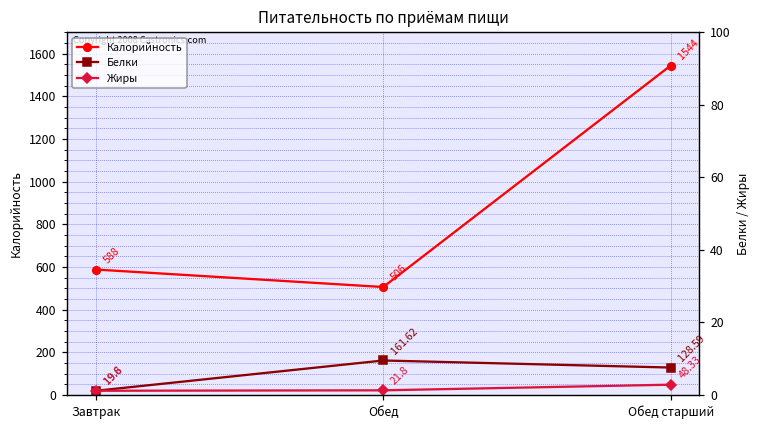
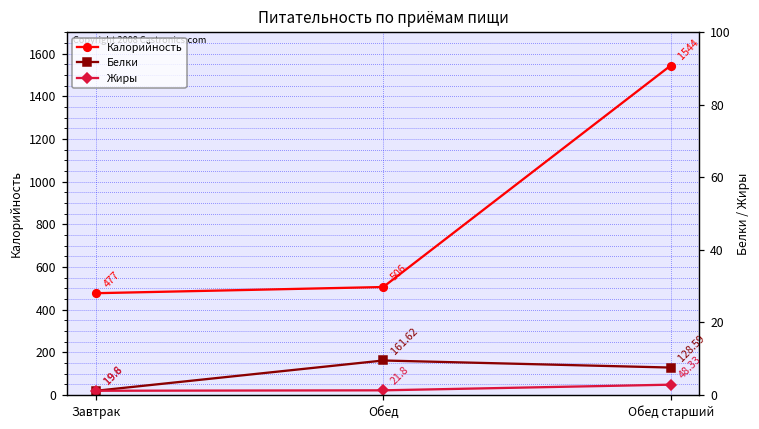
  {
    "Калорийность": {
-     "Завтрак": 588,
+     "Завтрак": 477,
      "Обед": 506,
      "Обед старший": 1544
    },
    "Белки": {
      "Обед": 161.62
    },
    "Жиры": {
      "Обед": 21.8
    }
  }
